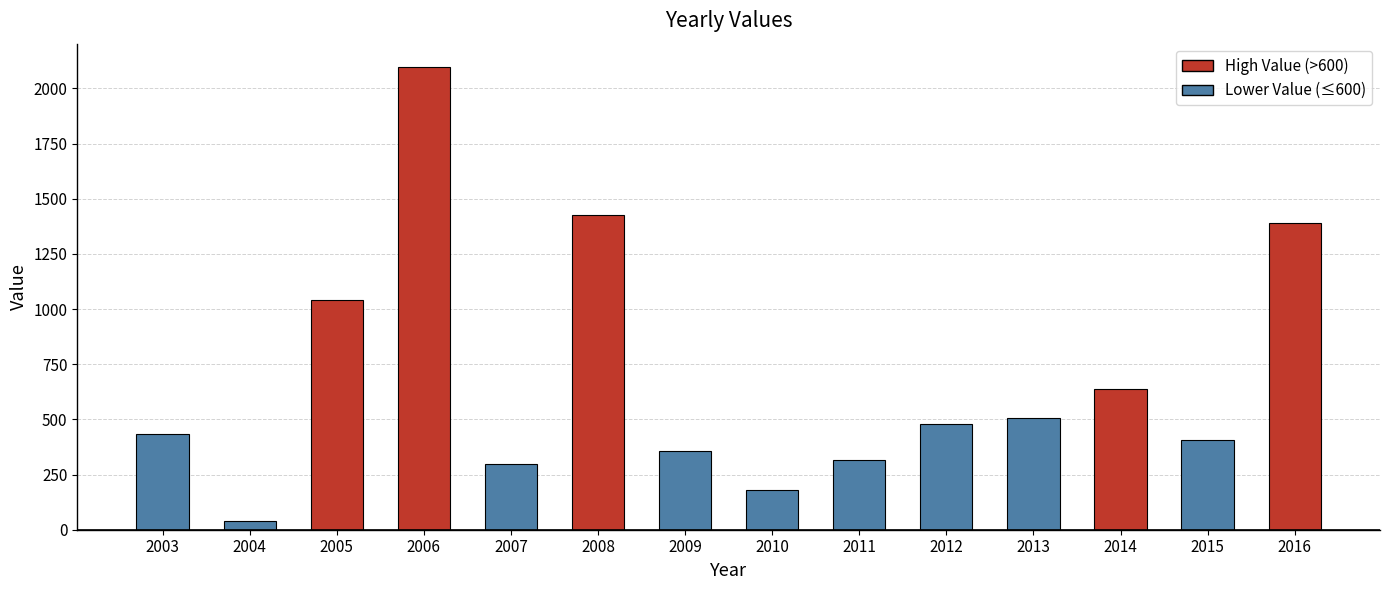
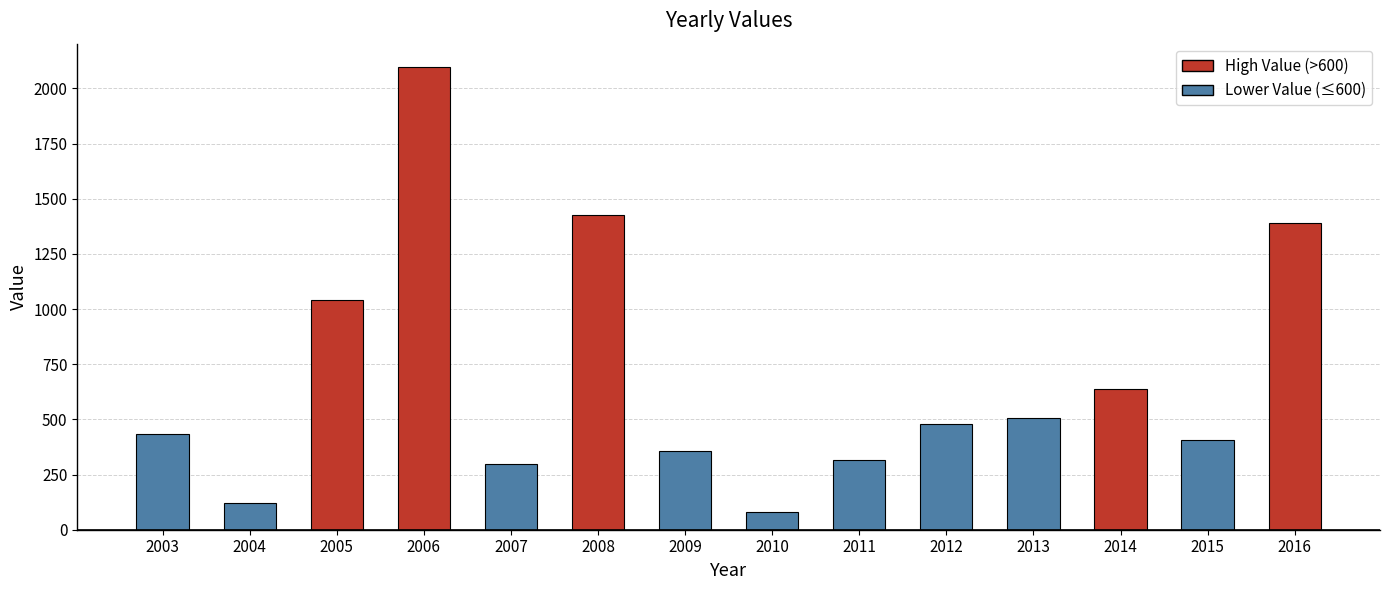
  {
    "2003": 430,
-   "2004": 40,
+   "2004": 120,
    "2005": 1040,
    "2006": 2100,
    "2007": 300,
    "2008": 1430,
    "2009": 360,
-   "2010": 180,
+   "2010": 80,
    "2011": 320,
    "2012": 480,
    "2013": 510,
    "2014": 640,
    "2015": 410,
    "2016": 1390
  }
